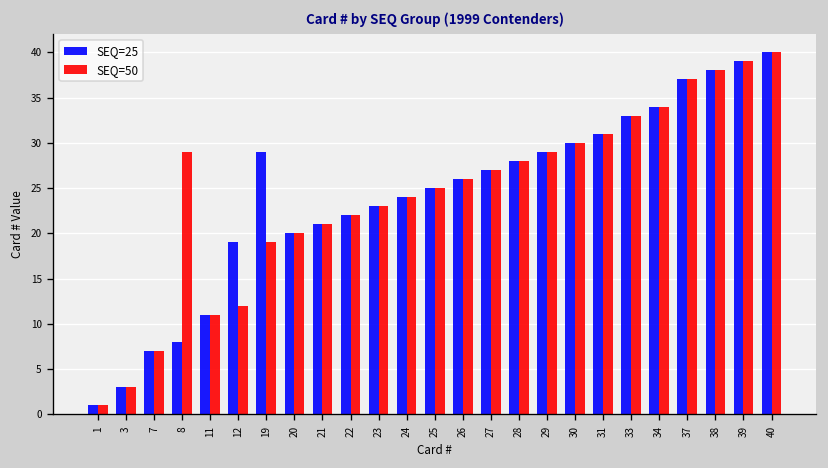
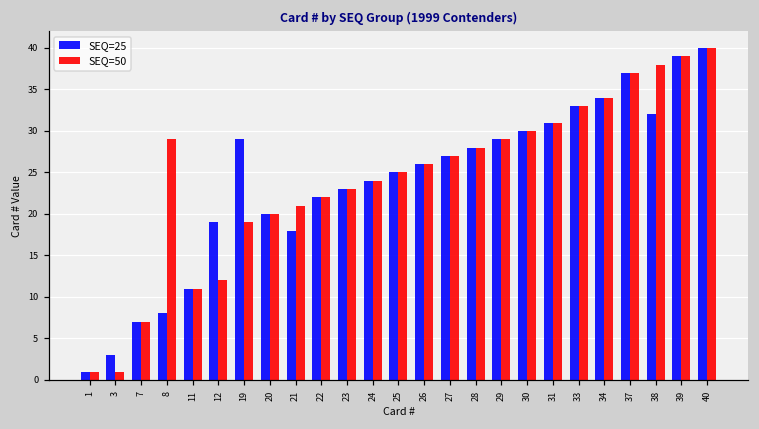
  {
    "SEQ=25": {
      "1": 1,
      "3": 3,
      "7": 7,
      "8": 8,
      "11": 11,
      "12": 19,
      "19": 29,
      "20": 20,
-     "21": 21,
+     "21": 18,
      "22": 22,
      "23": 23,
      "24": 24,
      "25": 25,
      "26": 26,
      "27": 27,
      "28": 28,
      "29": 29,
      "30": 30,
      "31": 31,
      "33": 33,
      "34": 34,
      "37": 37,
-     "38": 38,
+     "38": 32,
      "39": 39,
      "40": 40
    },
    "SEQ=50": {
      "1": 1,
-     "3": 3,
+     "3": 1,
      "7": 7,
      "8": 29,
      "11": 11,
      "12": 12,
      "19": 19,
      "20": 20,
      "21": 21,
      "22": 22,
      "23": 23,
      "24": 24,
      "25": 25,
      "26": 26,
      "27": 27,
      "28": 28,
      "29": 29,
      "30": 30,
      "31": 31,
      "33": 33,
      "34": 34,
      "37": 37,
      "38": 38,
      "39": 39,
      "40": 40
    }
  }
